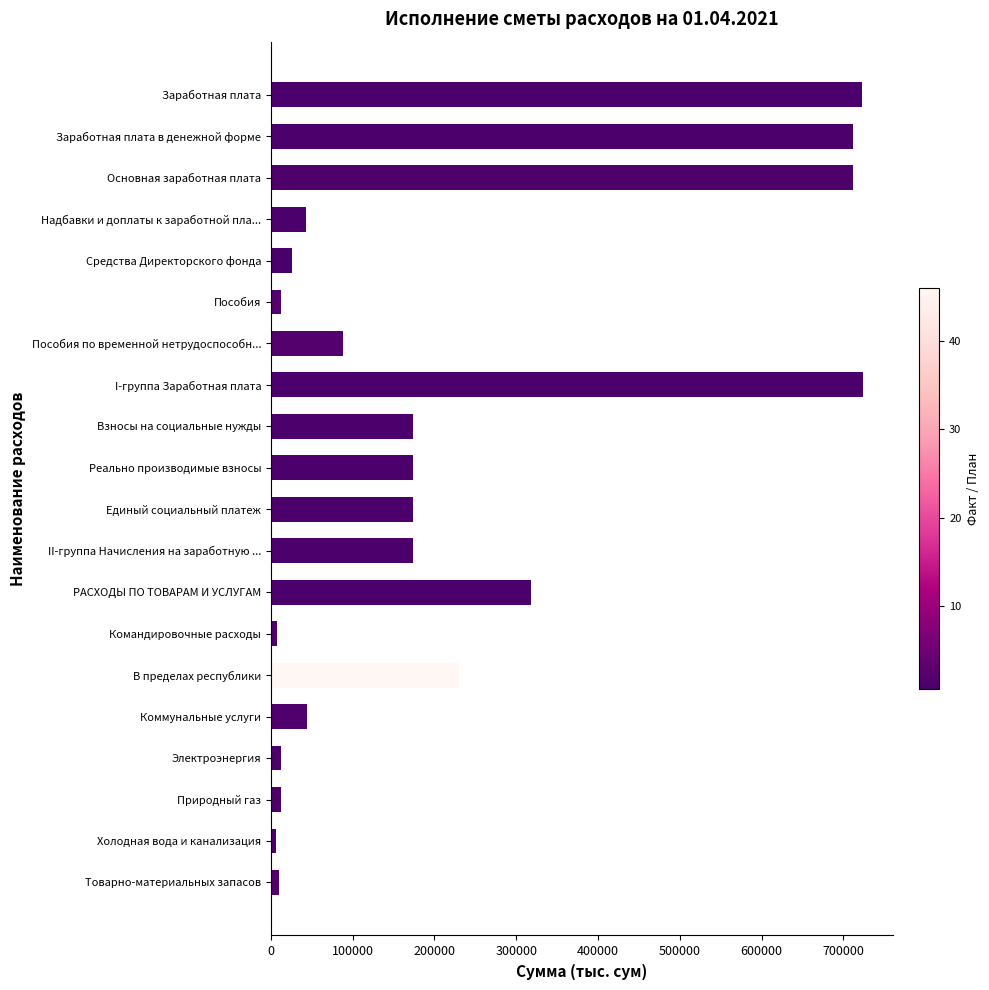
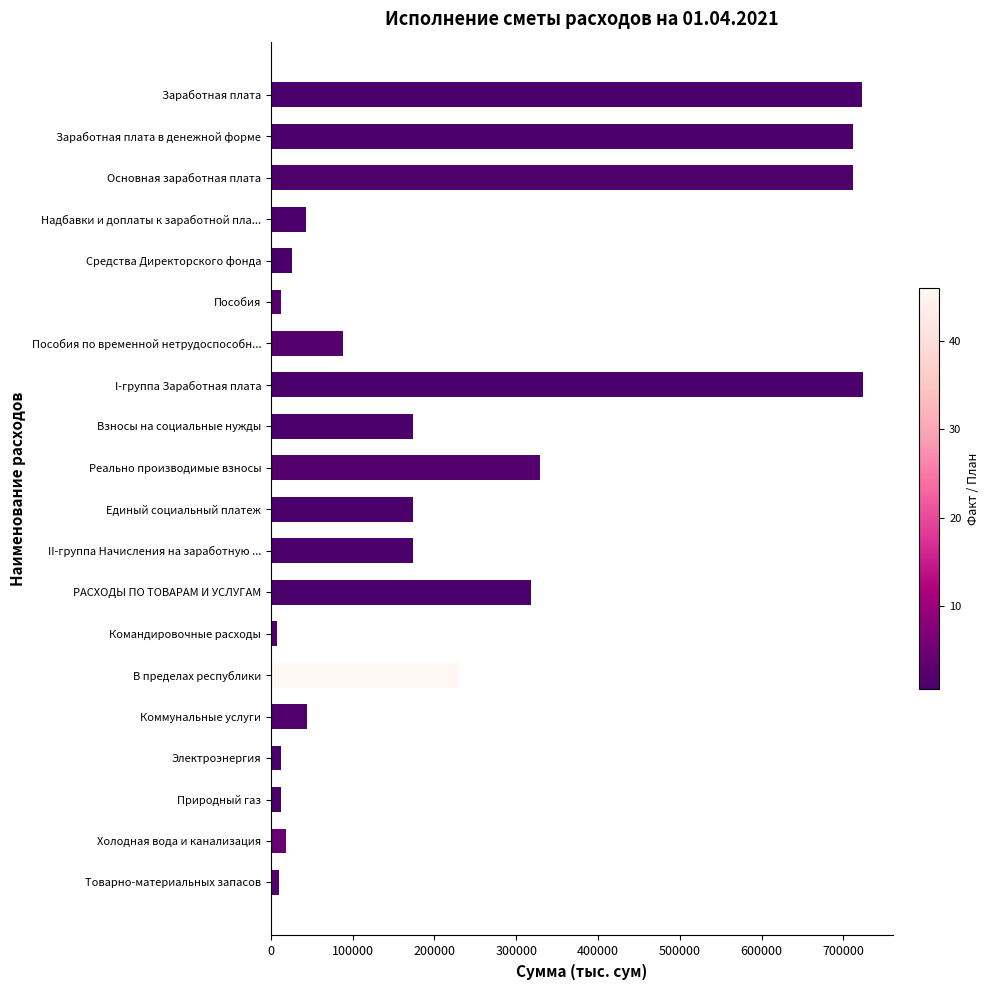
  {
    "Заработная плата": 720000,
    "Заработная плата в денежной форме": 710000,
    "Основная заработная плата": 710000,
    "Надбавки и доплаты к заработной пла...": 40000,
    "Средства Директорского фонда": 30000,
    "Пособия": 10000,
    "Пособия по временной нетрудоспособн...": 90000,
    "I-группа Заработная плата": 720000,
    "Взносы на социальные нужды": 170000,
-   "Реально производимые взносы": 170000,
+   "Реально производимые взносы": 330000,
    "Единый социальный платеж": 170000,
    "II-группа Начисления на заработную ...": 170000,
    "РАСХОДЫ ПО ТОВАРАМ И УСЛУГАМ": 320000,
    "Командировочные расходы": 10000,
    "В пределах республики": 230000,
    "Коммунальные услуги": 40000,
    "Электроэнергия": 10000,
    "Природный газ": 10000,
-   "Холодная вода и канализация": 10000,
+   "Холодная вода и канализация": 20000,
    "Товарно-материальных запасов": 10000
  }
